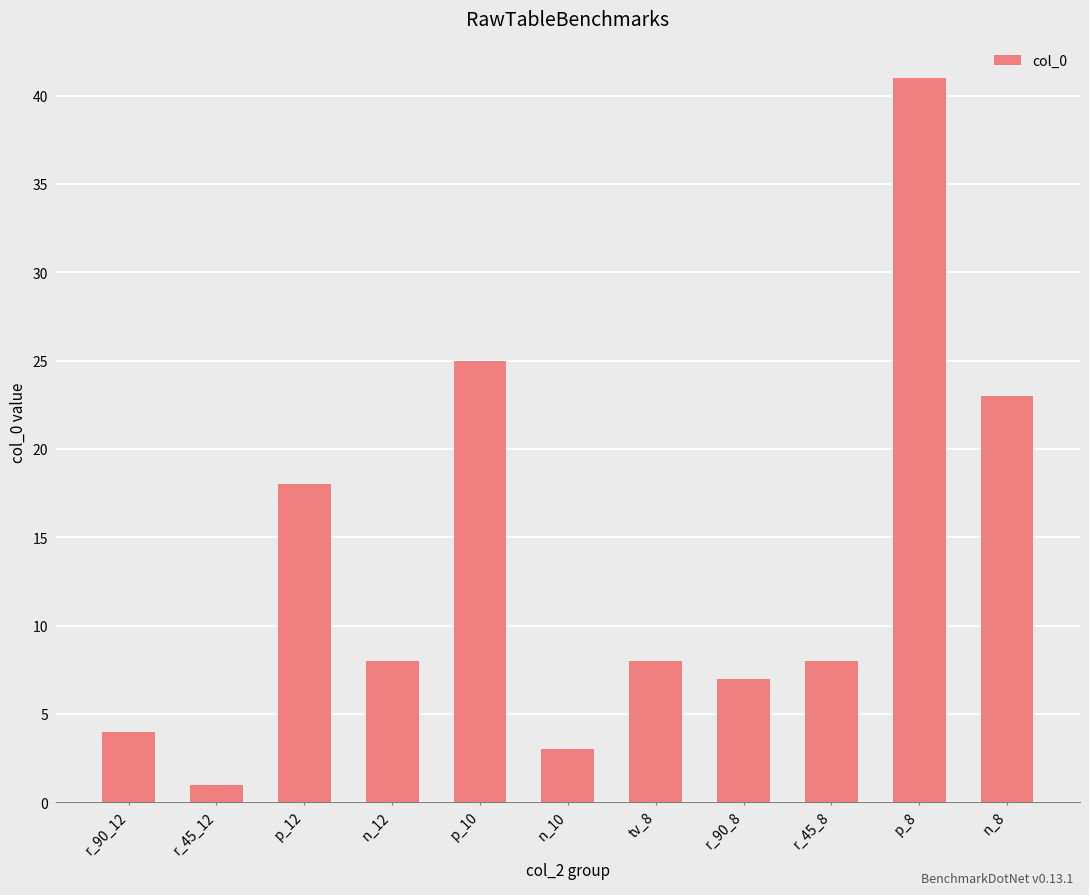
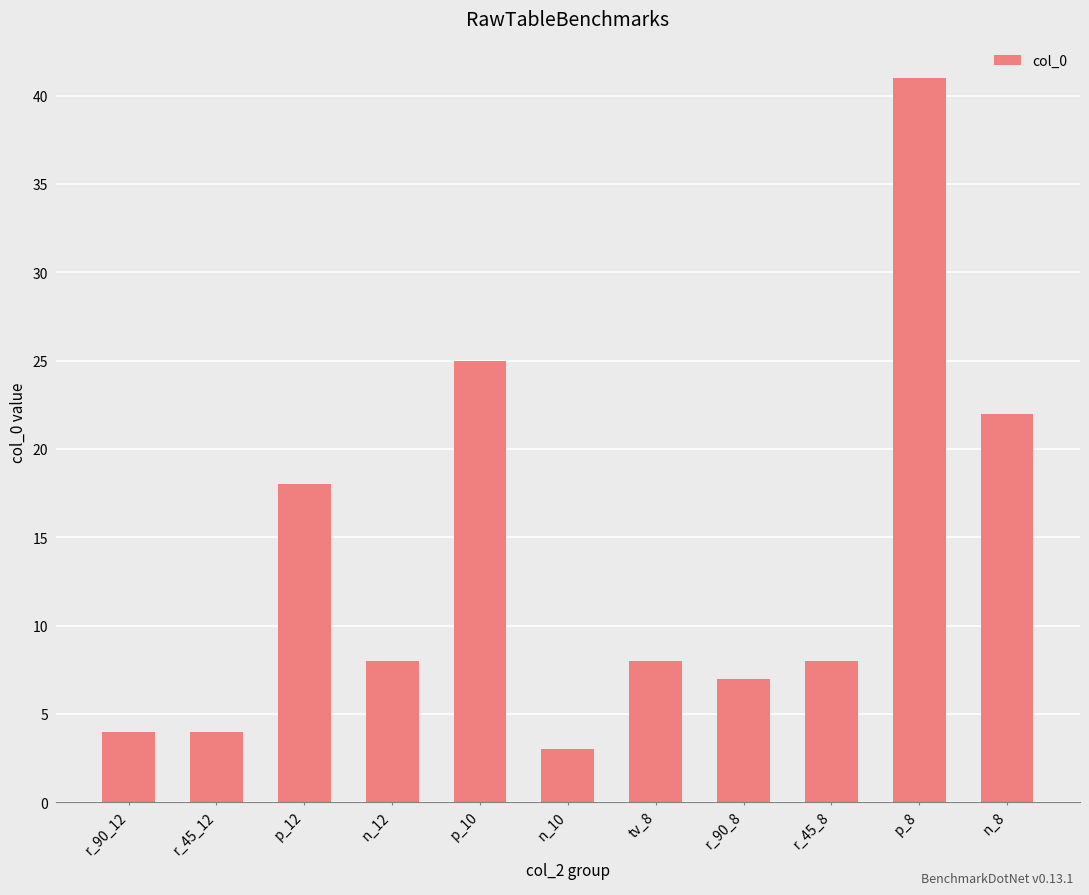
  {
    "r_90_12": 4,
-   "r_45_12": 1,
+   "r_45_12": 4,
    "p_12": 18,
    "n_12": 8,
    "p_10": 25,
    "n_10": 3,
    "tv_8": 8,
    "r_90_8": 7,
    "r_45_8": 8,
    "p_8": 41,
-   "n_8": 23
+   "n_8": 22
  }
